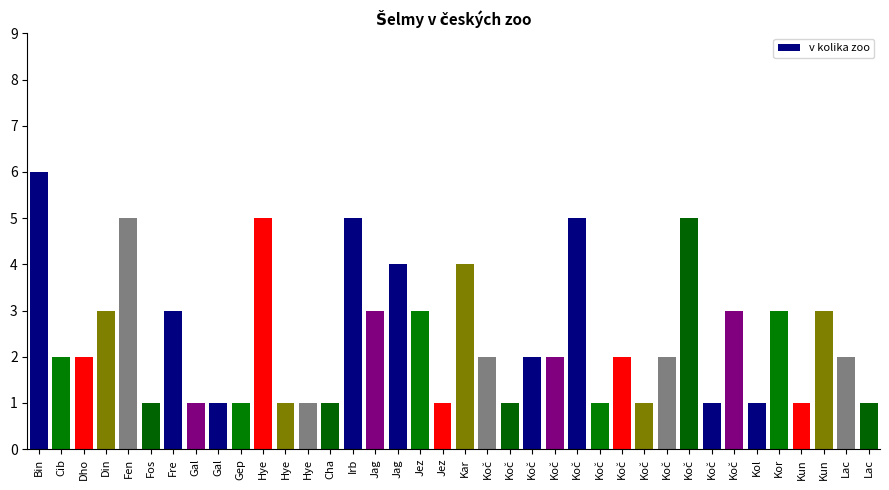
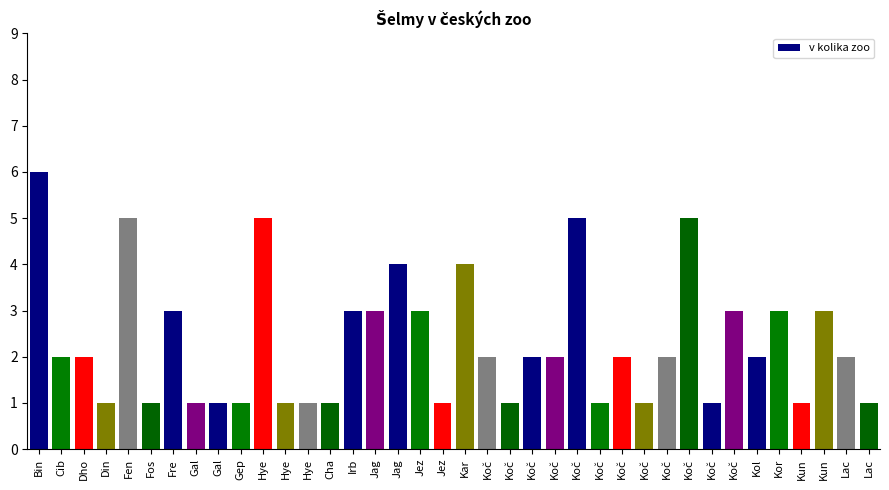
  {
    "Bin": 6,
    "Cib": 2,
    "Dho": 2,
-   "Din": 3,
+   "Din": 1,
    "Fen": 5,
    "Fos": 1,
    "Fre": 3,
    "Gep": 1,
    "Cha": 1,
-   "Irb": 5,
+   "Irb": 3,
    "Kar": 4,
-   "Kol": 1,
+   "Kol": 2,
    "Kor": 3
  }
